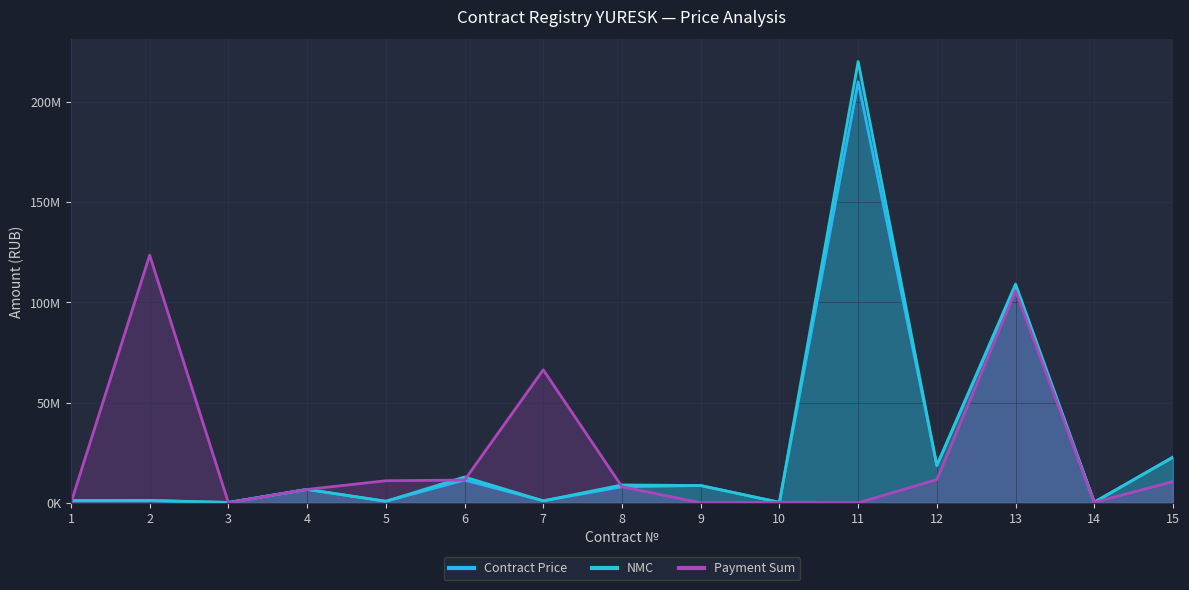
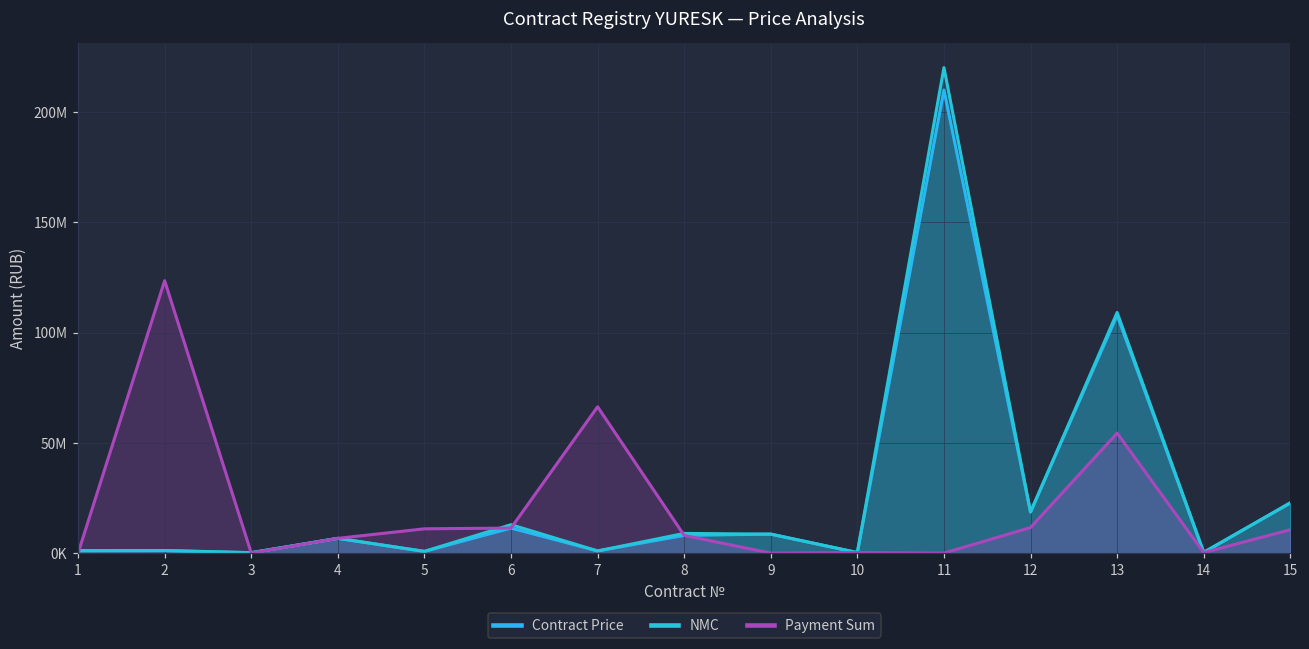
  {
    "Payment Sum": {
      "2": 124000000,
      "5": 11000000,
      "7": 66000000,
      "9": 0,
      "11": 0,
      "12": 12000000,
-     "13": 106000000,
+     "13": 54000000,
      "15": 11000000
    }
  }
